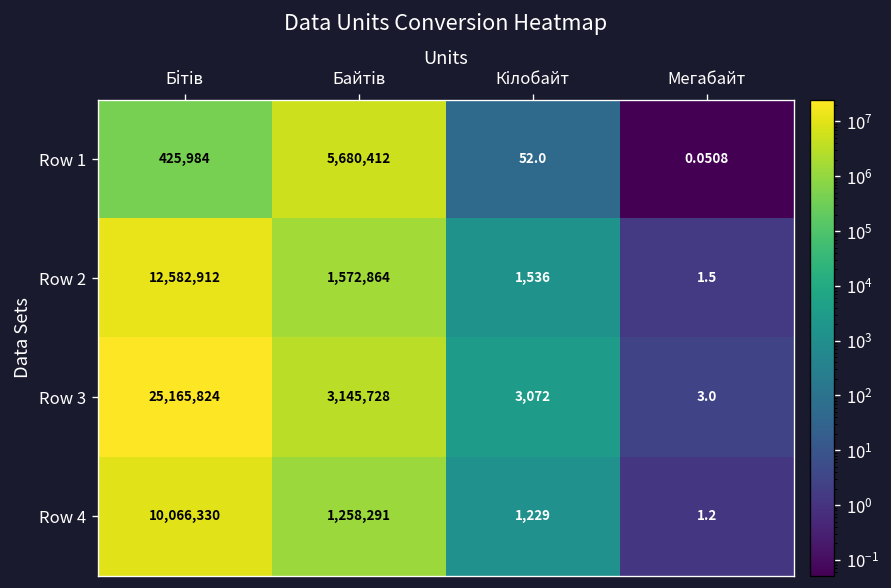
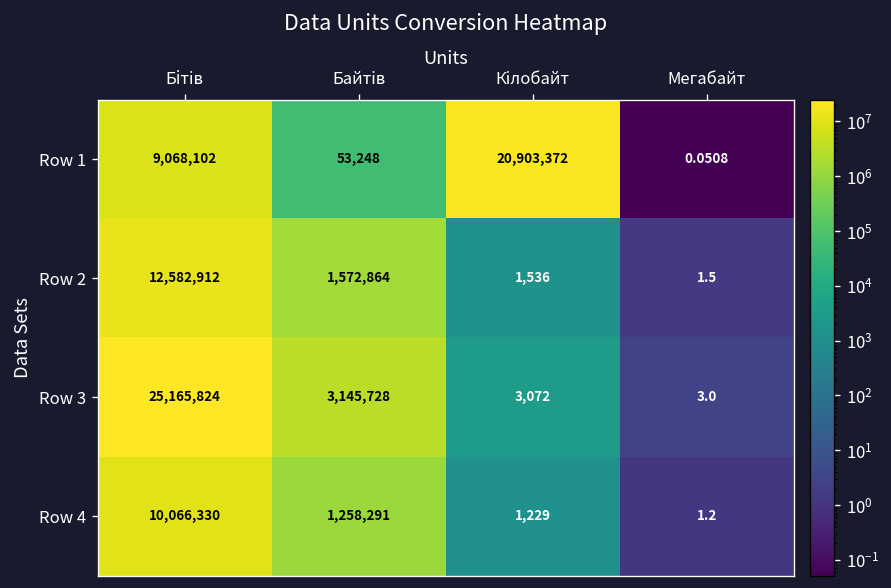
  {
    "Row 1": {
-     "Бітiв": "425,984",
-     "Байтiв": "5,680,412",
-     "Кiлобайт": "52.0",
+     "Бітiв": "9,068,102",
+     "Байтiв": "53,248",
+     "Кiлобайт": "20,903,372",
      "Мегабайт": "0.0508"
    },
    "Row 2": {
      "Бітiв": "12,582,912",
      "Байтiв": "1,572,864",
      "Кiлобайт": "1,536",
      "Мегабайт": "1.5"
    },
    "Row 3": {
      "Бітiв": "25,165,824",
      "Байтiв": "3,145,728",
      "Кiлобайт": "3,072",
      "Мегабайт": "3.0"
    },
    "Row 4": {
      "Бітiв": "10,066,330",
      "Байтiв": "1,258,291",
      "Кiлобайт": "1,229",
      "Мегабайт": "1.2"
    }
  }
